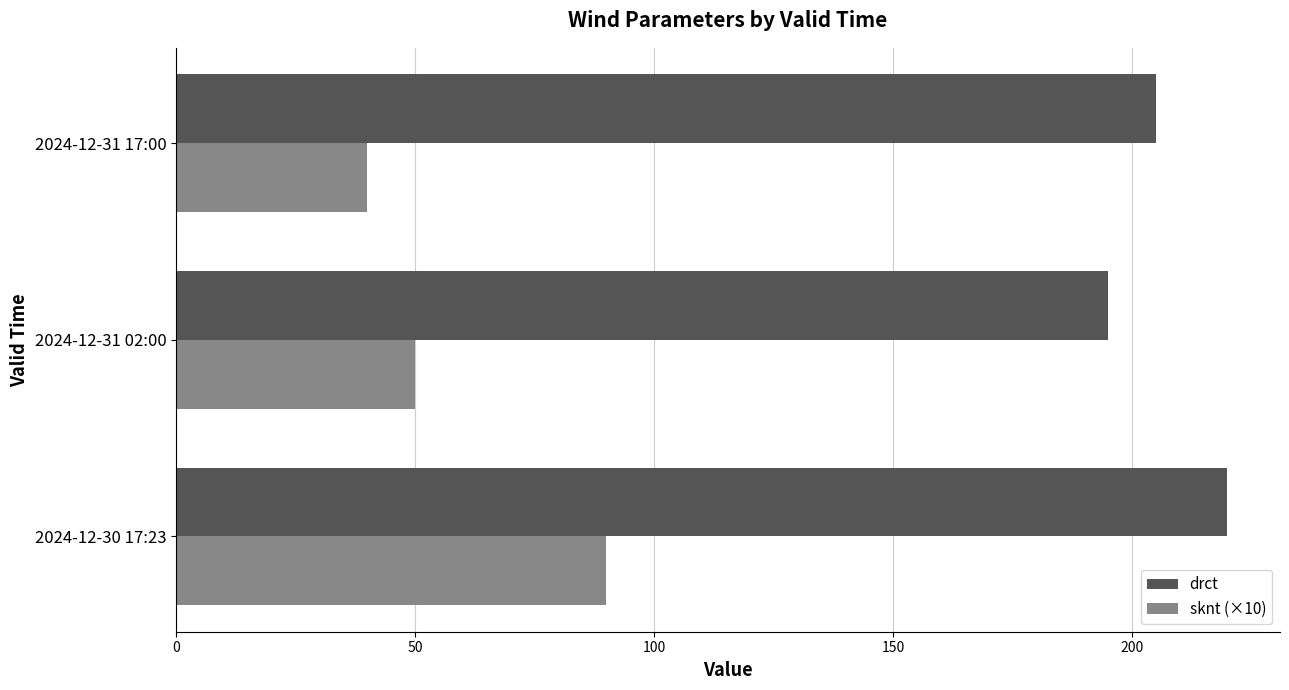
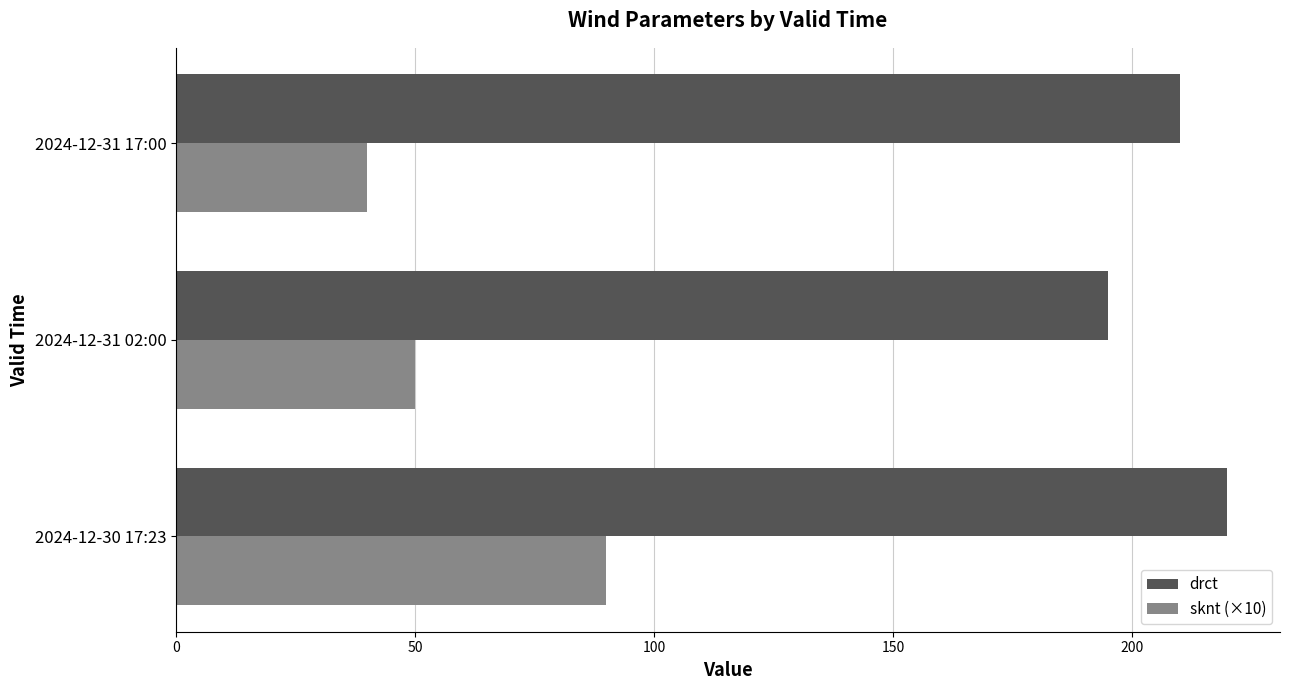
  {
    "drct": {
-     "2024-12-31 17:00": 205,
+     "2024-12-31 17:00": 210,
      "2024-12-31 02:00": 195,
      "2024-12-30 17:23": 220
    },
    "sknt (×10)": {
      "2024-12-31 17:00": 40,
      "2024-12-31 02:00": 50,
      "2024-12-30 17:23": 90
    }
  }
